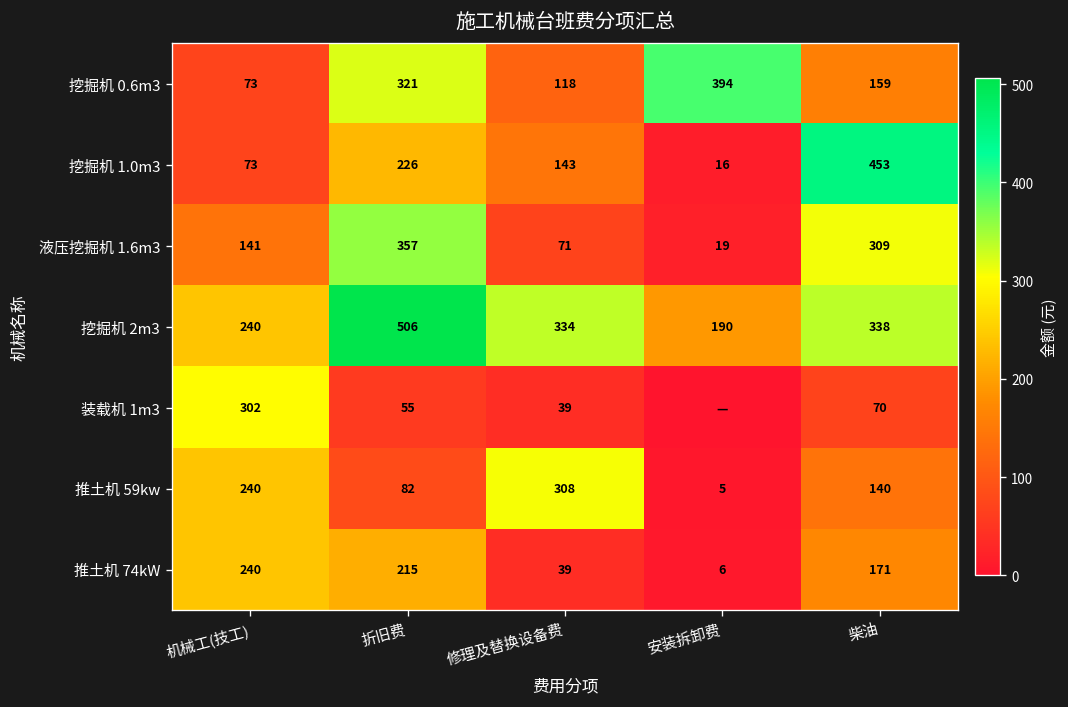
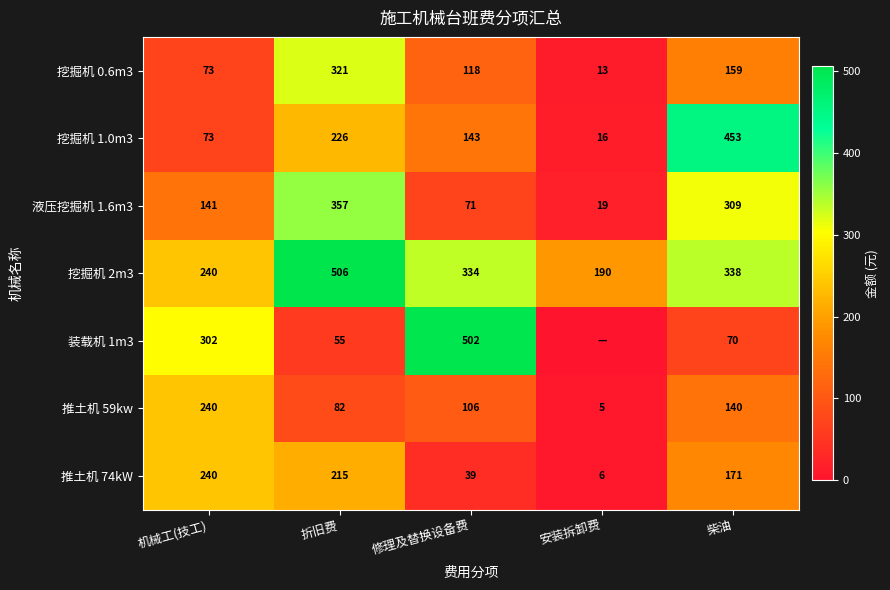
  {
    "挖掘机 0.6m3": {
      "机械工(技工)": 73,
      "折旧费": 321,
      "修理及替换设备费": 118,
-     "安装拆卸费": 394,
+     "安装拆卸费": 13,
      "柴油": 159
    },
    "挖掘机 1.0m3": {
      "机械工(技工)": 73,
      "折旧费": 226,
      "修理及替换设备费": 143,
      "安装拆卸费": 16,
      "柴油": 453
    },
    "液压挖掘机 1.6m3": {
      "机械工(技工)": 141,
      "折旧费": 357,
      "修理及替换设备费": 71,
      "安装拆卸费": 19,
      "柴油": 309
    },
    "挖掘机 2m3": {
      "机械工(技工)": 240,
      "折旧费": 506,
      "修理及替换设备费": 334,
      "安装拆卸费": 190,
      "柴油": 338
    },
    "装载机 1m3": {
      "机械工(技工)": 302,
      "折旧费": 55,
-     "修理及替换设备费": 39,
+     "修理及替换设备费": 502,
      "柴油": 70
    },
    "推土机 59kw": {
      "机械工(技工)": 240,
      "折旧费": 82,
-     "修理及替换设备费": 308,
+     "修理及替换设备费": 106,
      "安装拆卸费": 5,
      "柴油": 140
    },
    "推土机 74kW": {
      "机械工(技工)": 240,
      "折旧费": 215,
      "修理及替换设备费": 39,
      "安装拆卸费": 6,
      "柴油": 171
    }
  }
